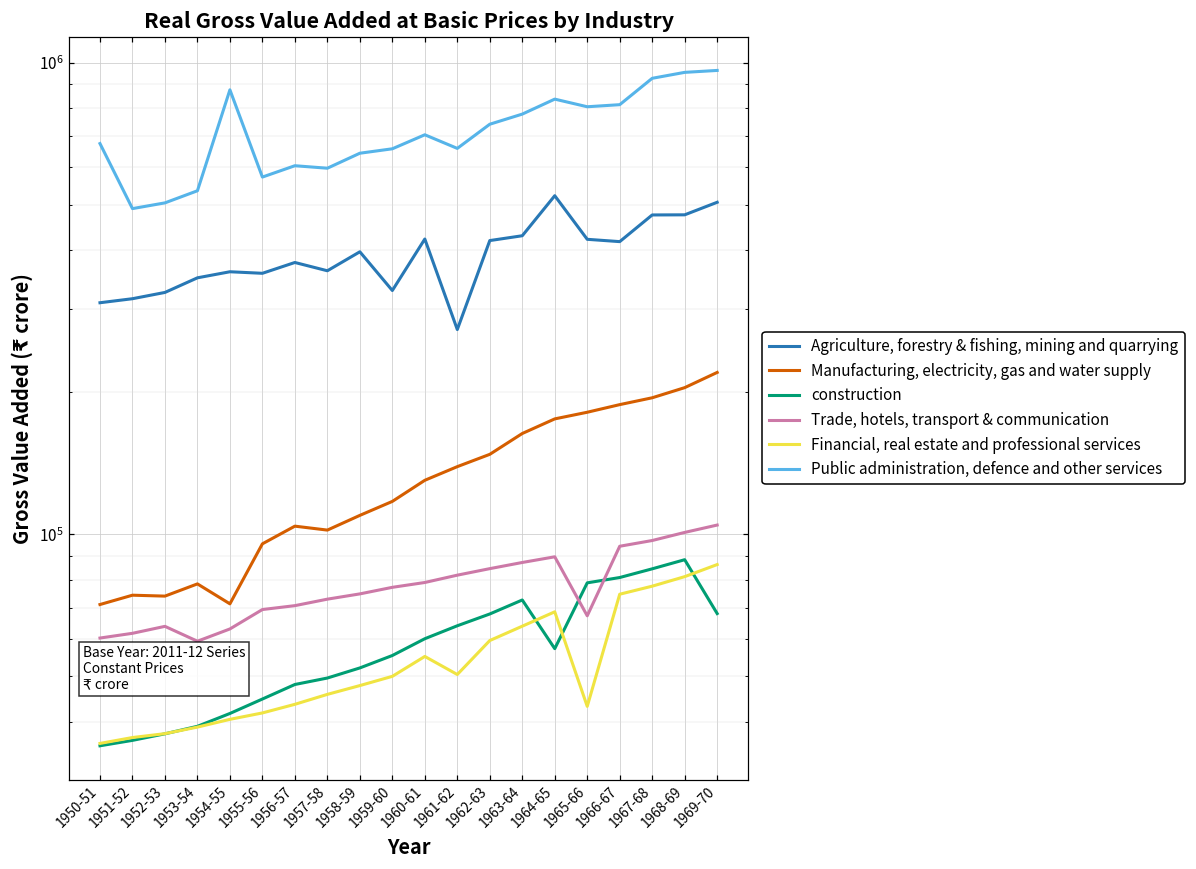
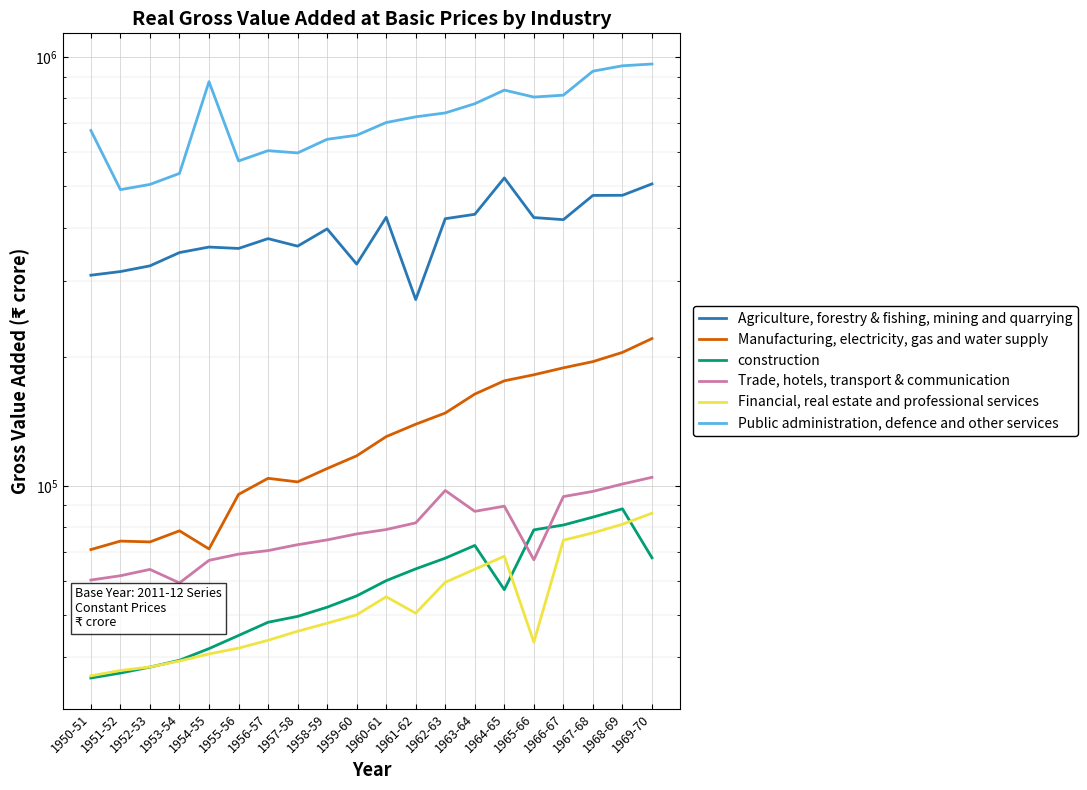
  {
    "Agriculture, forestry & fishing, mining and quarrying": {
      "1950-51": 310000,
      "1951-52": 320000,
      "1952-53": 330000,
      "1953-54": 350000,
      "1954-55": 360000,
      "1955-56": 360000,
      "1956-57": 380000,
      "1957-58": 360000,
      "1958-59": 400000,
      "1959-60": 330000,
      "1960-61": 420000,
      "1961-62": 270000,
      "1962-63": 420000,
      "1963-64": 430000,
      "1964-65": 520000,
      "1965-66": 420000,
      "1966-67": 420000,
      "1967-68": 480000,
      "1968-69": 480000,
      "1969-70": 510000
    },
    "Manufacturing, electricity, gas and water supply": {
      "1950-51": 71000,
      "1951-52": 74000,
      "1952-53": 74000,
      "1953-54": 79000,
      "1954-55": 71000,
      "1955-56": 96000,
      "1956-57": 104000,
      "1957-58": 102000,
      "1958-59": 110000,
      "1959-60": 117000,
      "1960-61": 130000,
      "1961-62": 139000,
      "1962-63": 148000,
      "1963-64": 164000,
      "1964-65": 176000,
      "1965-66": 182000,
      "1966-67": 190000,
      "1967-68": 190000,
      "1968-69": 200000,
      "1969-70": 220000
    },
    "construction": {
      "1951-52": 37000,
      "1954-55": 42000,
      "1955-56": 45000,
      "1956-57": 48000,
      "1957-58": 50000,
      "1958-59": 52000,
      "1959-60": 55000,
      "1960-61": 60000,
      "1961-62": 64000,
      "1962-63": 68000,
      "1963-64": 73000,
      "1964-65": 57000,
      "1965-66": 79000,
      "1966-67": 81000,
      "1967-68": 85000,
      "1968-69": 88000,
      "1969-70": 68000
    },
    "Trade, hotels, transport & communication": {
      "1950-51": 60000,
      "1951-52": 62000,
      "1952-53": 64000,
-     "1954-55": 63000,
+     "1954-55": 67000,
      "1955-56": 69000,
      "1956-57": 71000,
      "1957-58": 73000,
      "1958-59": 75000,
      "1959-60": 77000,
      "1960-61": 79000,
      "1961-62": 82000,
-     "1962-63": 85000,
+     "1962-63": 98000,
      "1963-64": 87000,
      "1964-65": 90000,
      "1965-66": 67000,
      "1966-67": 94000,
      "1967-68": 97000,
      "1968-69": 101000,
      "1969-70": 105000
    },
    "Financial, real estate and professional services": {
      "1951-52": 37000,
      "1954-55": 41000,
      "1955-56": 42000,
      "1956-57": 44000,
      "1957-58": 46000,
      "1958-59": 48000,
      "1959-60": 50000,
      "1960-61": 55000,
      "1961-62": 50000,
      "1962-63": 60000,
      "1963-64": 64000,
      "1964-65": 69000,
      "1965-66": 43000,
      "1966-67": 75000,
      "1967-68": 78000,
      "1968-69": 81000,
      "1969-70": 86000
    },
    "Public administration, defence and other services": {
      "1950-51": 670000,
      "1951-52": 490000,
      "1952-53": 500000,
      "1953-54": 540000,
      "1954-55": 880000,
      "1955-56": 570000,
      "1956-57": 600000,
      "1957-58": 600000,
      "1958-59": 640000,
      "1959-60": 660000,
      "1960-61": 700000,
-     "1961-62": 660000,
+     "1961-62": 720000,
      "1962-63": 740000,
      "1963-64": 780000,
      "1964-65": 840000,
      "1965-66": 810000,
      "1966-67": 810000,
      "1967-68": 930000,
      "1968-69": 950000,
      "1969-70": 960000
    }
  }
